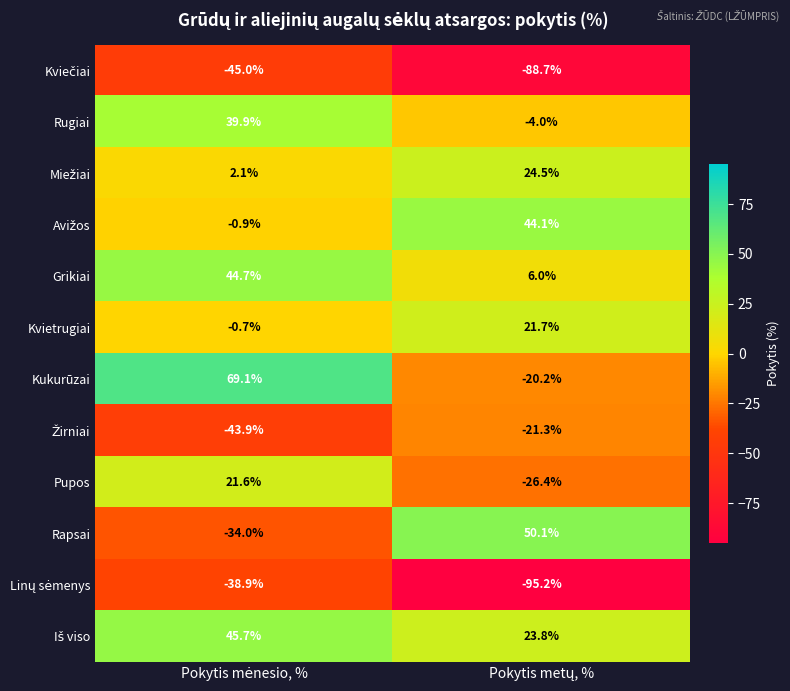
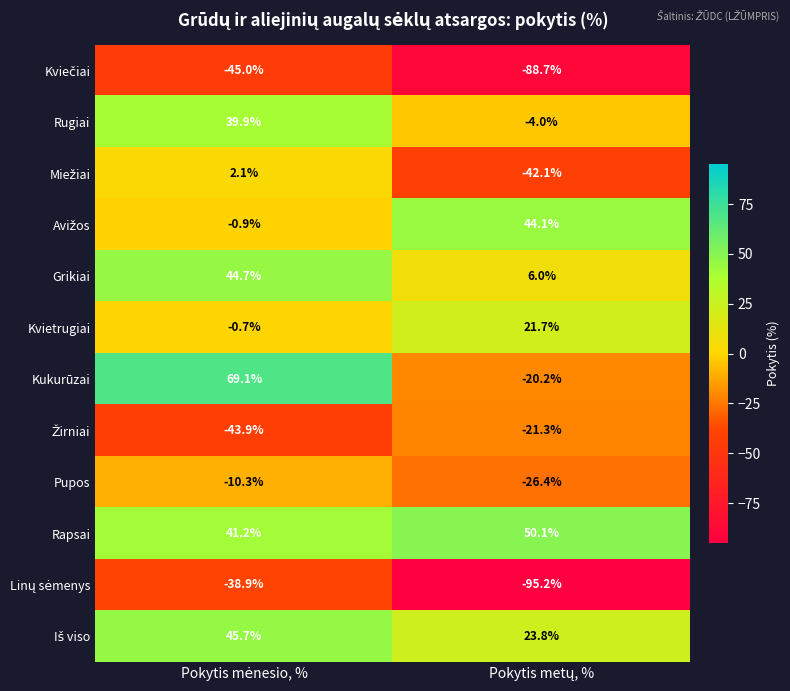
  {
    "Kviečiai": {
      "Pokytis mėnesio, %": "-45.0%",
      "Pokytis metų, %": "-88.7%"
    },
    "Rugiai": {
      "Pokytis mėnesio, %": "39.9%",
      "Pokytis metų, %": "-4.0%"
    },
    "Miežiai": {
      "Pokytis mėnesio, %": "2.1%",
-     "Pokytis metų, %": "24.5%"
+     "Pokytis metų, %": "-42.1%"
    },
    "Avižos": {
      "Pokytis mėnesio, %": "-0.9%",
      "Pokytis metų, %": "44.1%"
    },
    "Grikiai": {
      "Pokytis mėnesio, %": "44.7%",
      "Pokytis metų, %": "6.0%"
    },
    "Kvietrugiai": {
      "Pokytis mėnesio, %": "-0.7%",
      "Pokytis metų, %": "21.7%"
    },
    "Kukurūzai": {
      "Pokytis mėnesio, %": "69.1%",
      "Pokytis metų, %": "-20.2%"
    },
    "Žirniai": {
      "Pokytis mėnesio, %": "-43.9%",
      "Pokytis metų, %": "-21.3%"
    },
    "Pupos": {
-     "Pokytis mėnesio, %": "21.6%",
+     "Pokytis mėnesio, %": "-10.3%",
      "Pokytis metų, %": "-26.4%"
    },
    "Rapsai": {
-     "Pokytis mėnesio, %": "-34.0%",
+     "Pokytis mėnesio, %": "41.2%",
      "Pokytis metų, %": "50.1%"
    },
    "Linų sėmenys": {
      "Pokytis mėnesio, %": "-38.9%",
      "Pokytis metų, %": "-95.2%"
    },
    "Iš viso": {
      "Pokytis mėnesio, %": "45.7%",
      "Pokytis metų, %": "23.8%"
    }
  }
